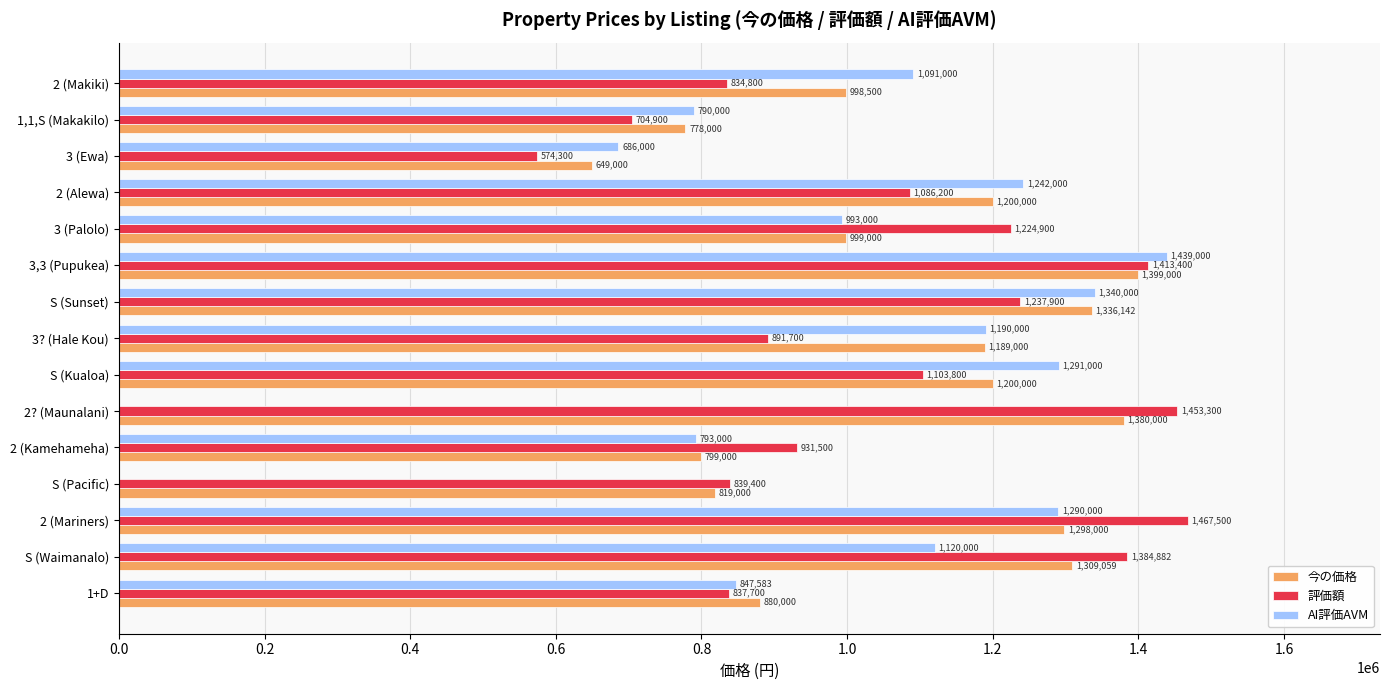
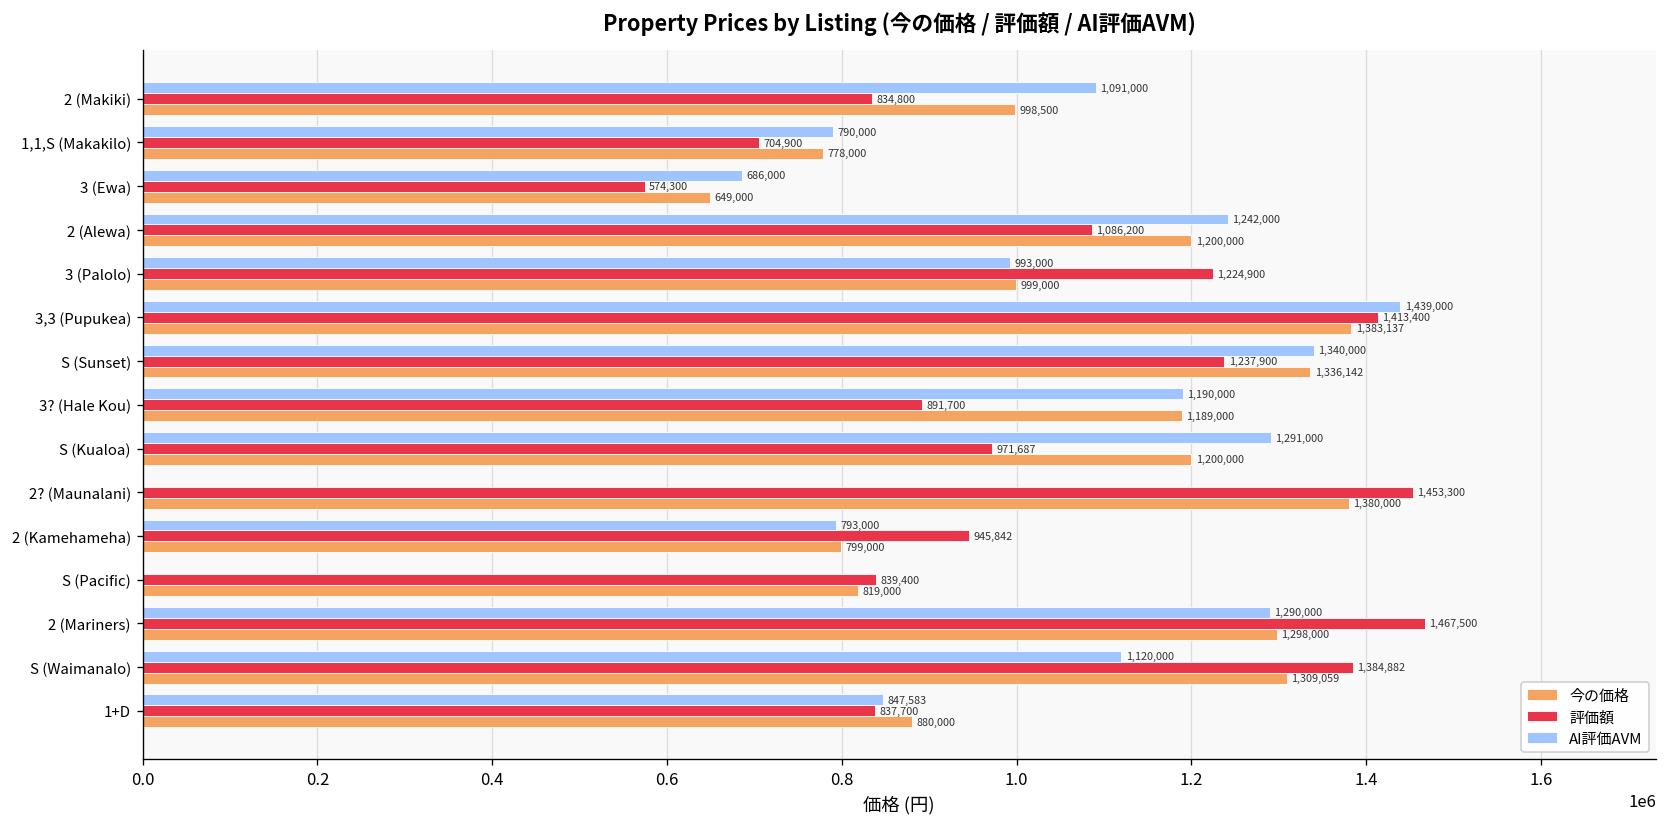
  {
    "今の価格": {
      "2 (Makiki)": "998,500",
      "1,1,S (Makakilo)": "778,000",
      "3 (Ewa)": "649,000",
      "2 (Alewa)": "1,200,000",
      "3 (Palolo)": "999,000",
-     "3,3 (Pupukea)": "1,399,000",
+     "3,3 (Pupukea)": "1,383,137",
      "S (Sunset)": "1,336,142",
      "3? (Hale Kou)": "1,189,000",
      "S (Kualoa)": "1,200,000",
      "2? (Maunalani)": "1,380,000",
      "2 (Kamehameha)": "799,000",
      "S (Pacific)": "819,000",
      "2 (Mariners)": "1,298,000",
      "S (Waimanalo)": "1,309,059",
      "1+D": "880,000"
    },
    "評価額": {
      "2 (Makiki)": "834,800",
      "1,1,S (Makakilo)": "704,900",
      "3 (Ewa)": "574,300",
      "2 (Alewa)": "1,086,200",
      "3 (Palolo)": "1,224,900",
      "3,3 (Pupukea)": "1,413,400",
      "S (Sunset)": "1,237,900",
      "3? (Hale Kou)": "891,700",
-     "S (Kualoa)": "1,103,800",
+     "S (Kualoa)": "971,687",
      "2? (Maunalani)": "1,453,300",
-     "2 (Kamehameha)": "931,500",
+     "2 (Kamehameha)": "945,842",
      "S (Pacific)": "839,400",
      "2 (Mariners)": "1,467,500",
      "S (Waimanalo)": "1,384,882",
      "1+D": "837,700"
    },
    "AI評価AVM": {
      "2 (Makiki)": "1,091,000",
      "1,1,S (Makakilo)": "790,000",
      "3 (Ewa)": "686,000",
      "2 (Alewa)": "1,242,000",
      "3 (Palolo)": "993,000",
      "3,3 (Pupukea)": "1,439,000",
      "S (Sunset)": "1,340,000",
      "3? (Hale Kou)": "1,190,000",
      "S (Kualoa)": "1,291,000",
      "2 (Kamehameha)": "793,000",
      "2 (Mariners)": "1,290,000",
      "S (Waimanalo)": "1,120,000",
      "1+D": "847,583"
    }
  }
